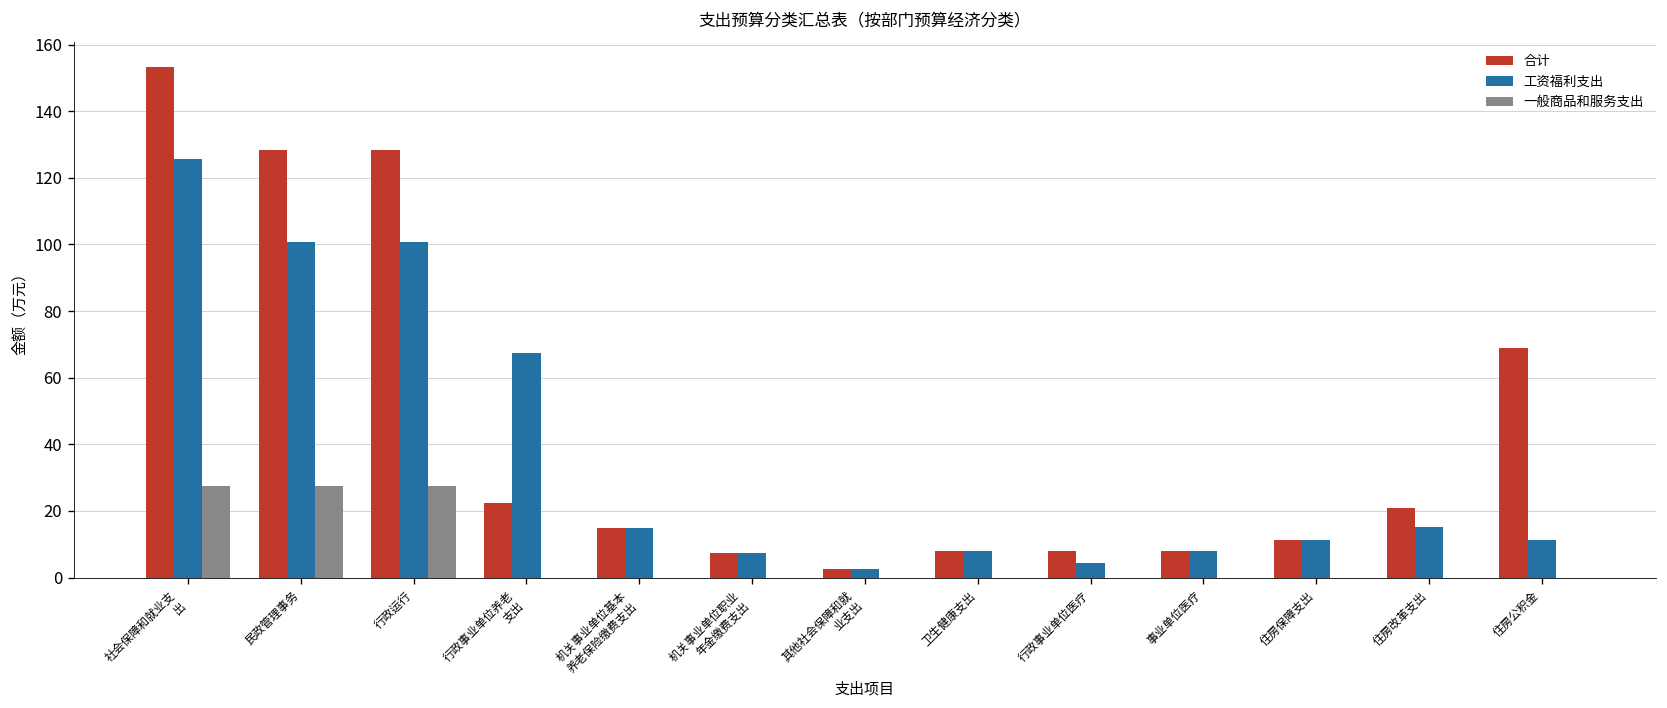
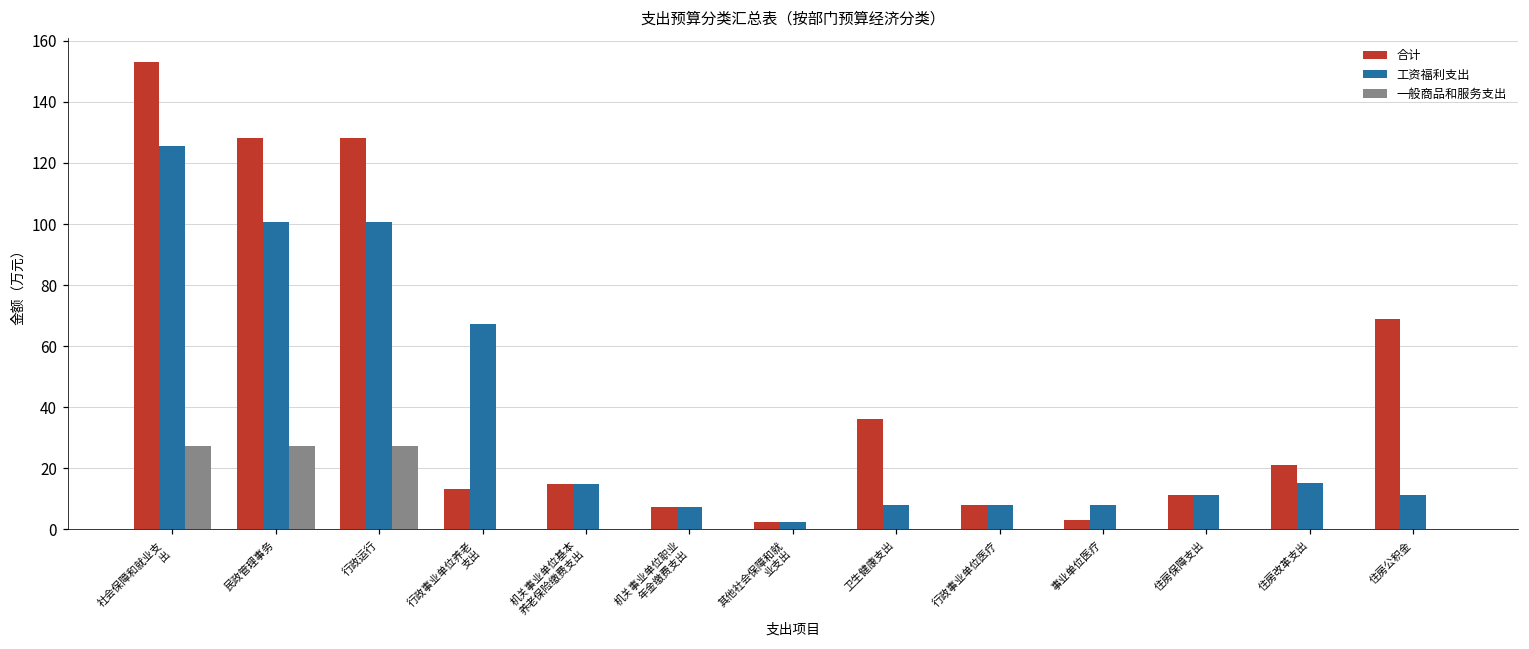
  {
    "合计": {
      "社会保障和就业支 出": 153,
      "民政管理事务": 128,
      "行政运行": 128,
-     "行政事业单位养老 支出": 22,
+     "行政事业单位养老 支出": 13,
      "机关事业单位基本 养老保险缴费支出": 15,
      "机关事业单位职业 年金缴费支出": 7,
      "其他社会保障和就 业支出": 3,
-     "卫生健康支出": 8,
+     "卫生健康支出": 36,
      "行政事业单位医疗": 8,
-     "事业单位医疗": 8,
+     "事业单位医疗": 3,
      "住房保障支出": 11,
      "住房改革支出": 21,
      "住房公积金": 69
    },
    "工资福利支出": {
      "社会保障和就业支 出": 126,
      "民政管理事务": 101,
      "行政运行": 101,
      "行政事业单位养老 支出": 67,
      "机关事业单位基本 养老保险缴费支出": 15,
      "机关事业单位职业 年金缴费支出": 7,
      "其他社会保障和就 业支出": 3,
      "卫生健康支出": 8,
-     "行政事业单位医疗": 4,
+     "行政事业单位医疗": 8,
      "事业单位医疗": 8,
      "住房保障支出": 11,
      "住房改革支出": 15,
      "住房公积金": 11
    },
    "一般商品和服务支出": {
      "社会保障和就业支 出": 27,
      "民政管理事务": 27,
      "行政运行": 27,
      "行政事业单位养老 支出": 0,
      "机关事业单位基本 养老保险缴费支出": 0,
      "机关事业单位职业 年金缴费支出": 0,
      "其他社会保障和就 业支出": 0,
      "卫生健康支出": 0,
      "行政事业单位医疗": 0,
      "事业单位医疗": 0,
      "住房保障支出": 0,
      "住房改革支出": 0,
      "住房公积金": 0
    }
  }
